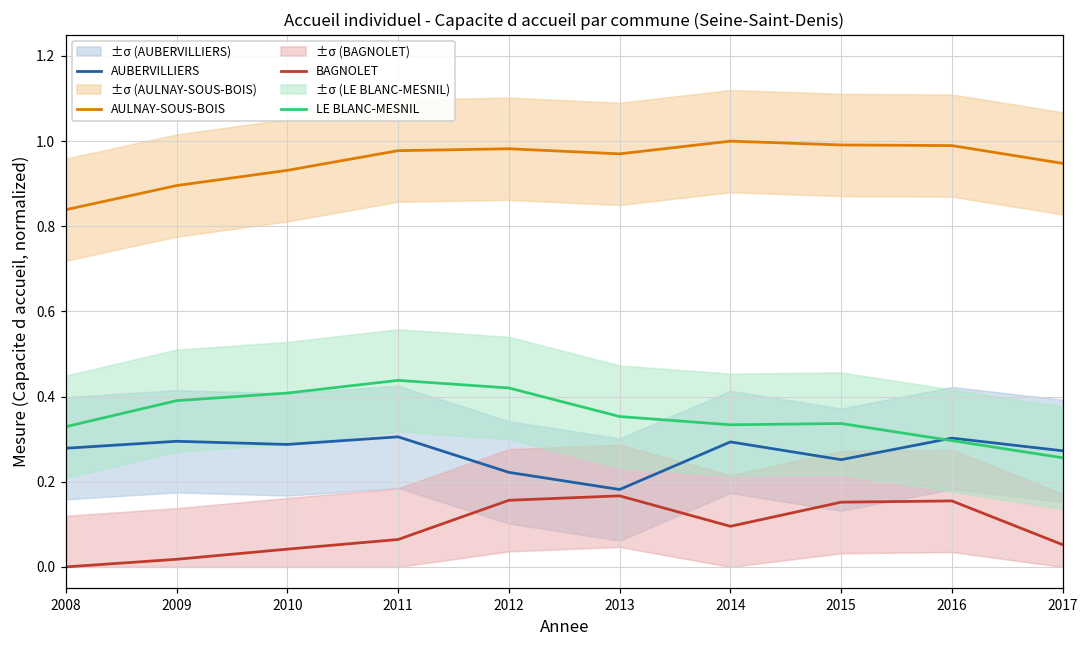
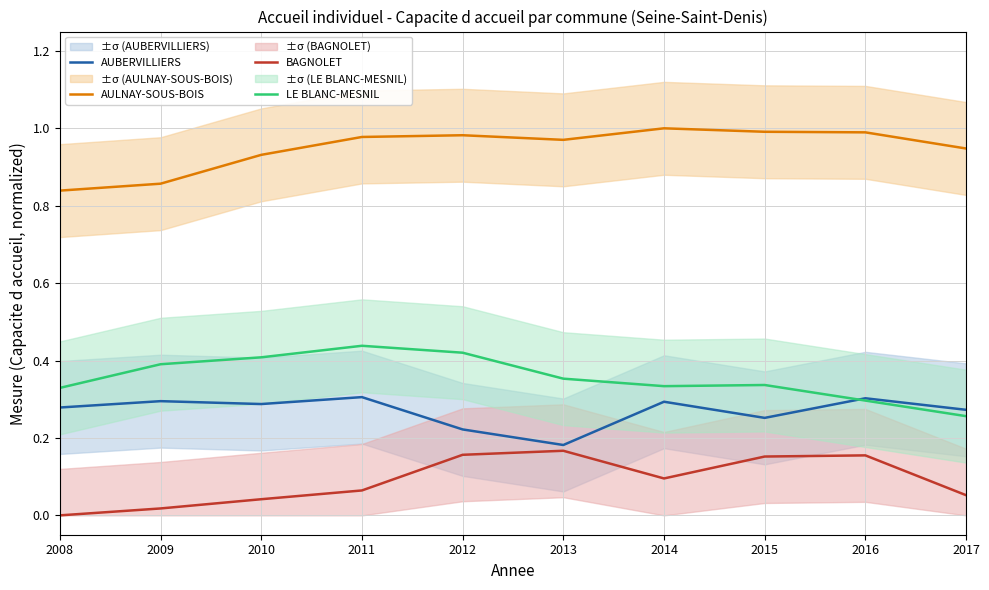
  {
    "AUBERVILLIERS": {
      "2008": 0.28,
      "2009": 0.30,
      "2010": 0.29,
      "2011": 0.31,
      "2012": 0.22,
      "2013": 0.18,
      "2014": 0.29,
      "2015": 0.25,
      "2017": 0.27
    },
    "AULNAY-SOUS-BOIS": {
      "2008": 0.84,
-     "2009": 0.90,
+     "2009": 0.86,
      "2010": 0.93,
      "2011": 0.98,
      "2012": 0.98,
      "2013": 0.97,
      "2014": 1.00,
      "2015": 0.99,
      "2016": 0.99,
      "2017": 0.95
    },
    "BAGNOLET": {
      "2008": 0.00,
      "2009": 0.02,
      "2010": 0.04,
      "2011": 0.06,
      "2012": 0.16,
      "2013": 0.17,
      "2014": 0.10,
      "2015": 0.15,
      "2016": 0.15,
      "2017": 0.05
    },
    "LE BLANC-MESNIL": {
      "2008": 0.33,
      "2009": 0.39,
      "2011": 0.44,
      "2012": 0.42,
      "2013": 0.35,
      "2014": 0.33,
      "2015": 0.34,
      "2017": 0.26
    }
  }
